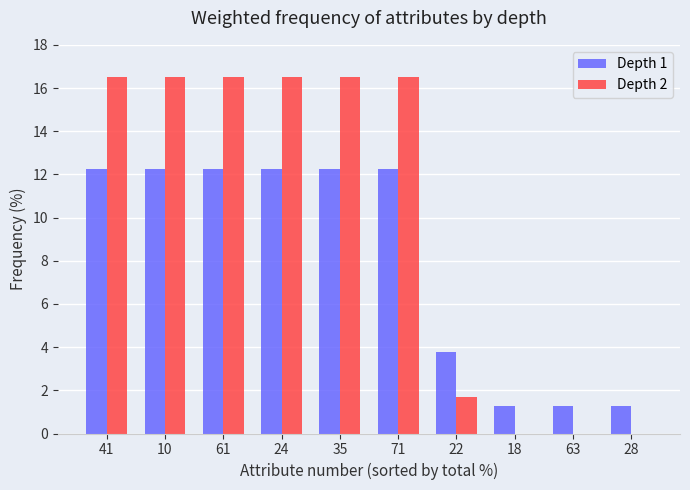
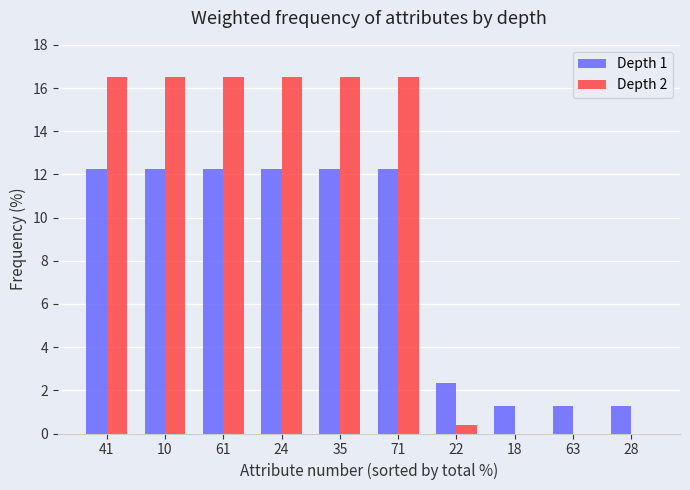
  {
    "Depth 1": {
      "41": 12.3,
      "10": 12.3,
      "61": 12.3,
      "24": 12.3,
      "35": 12.3,
      "71": 12.3,
-     "22": 3.8,
+     "22": 2.4,
      "18": 1.3,
      "63": 1.3,
      "28": 1.3
    },
    "Depth 2": {
      "41": 16.5,
      "10": 16.5,
      "61": 16.5,
      "24": 16.5,
      "35": 16.5,
      "71": 16.5,
-     "22": 1.7,
+     "22": 0.4,
      "18": 0.0,
      "63": 0.0,
      "28": 0.0
    }
  }
